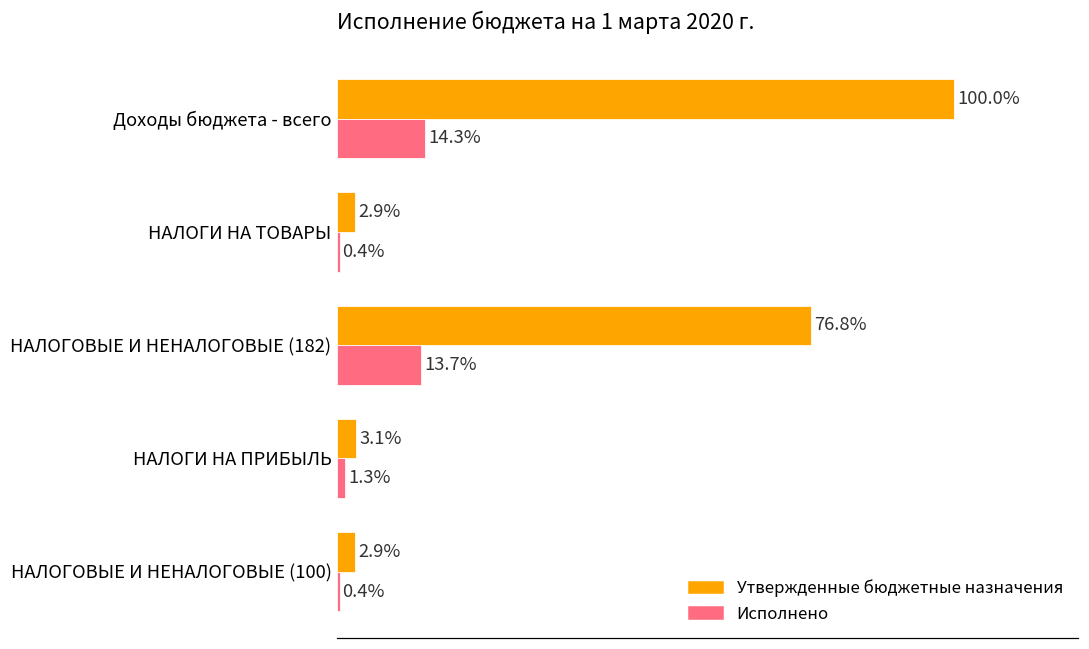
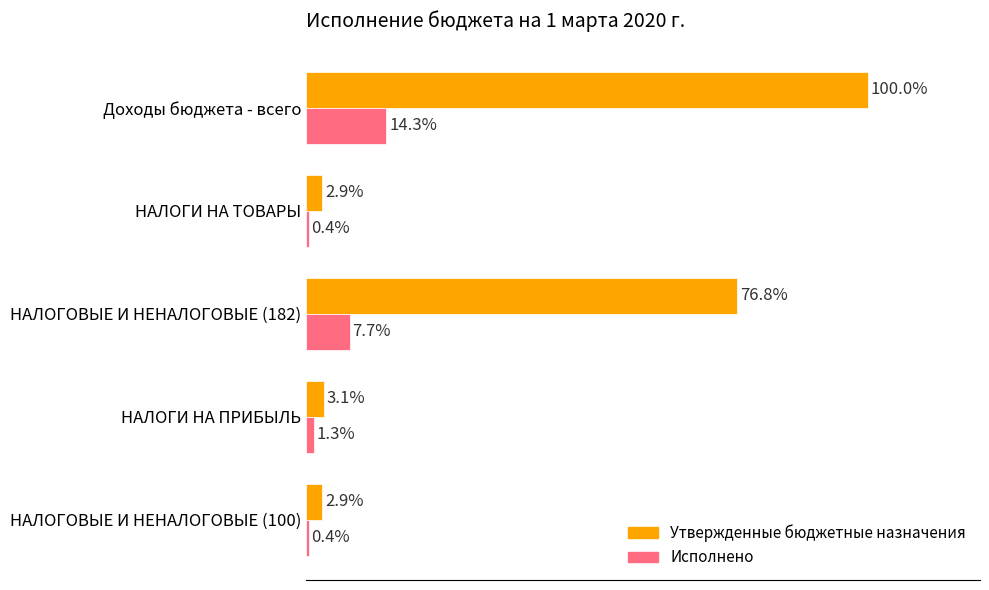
  {
    "Утвержденные бюджетные назначения": {
      "Доходы бюджета - всего": "100.0%",
      "НАЛОГИ НА ТОВАРЫ": "2.9%",
      "НАЛОГОВЫЕ И НЕНАЛОГОВЫЕ (182)": "76.8%",
      "НАЛОГИ НА ПРИБЫЛЬ": "3.1%",
      "НАЛОГОВЫЕ И НЕНАЛОГОВЫЕ (100)": "2.9%"
    },
    "Исполнено": {
      "Доходы бюджета - всего": "14.3%",
      "НАЛОГИ НА ТОВАРЫ": "0.4%",
-     "НАЛОГОВЫЕ И НЕНАЛОГОВЫЕ (182)": "13.7%",
+     "НАЛОГОВЫЕ И НЕНАЛОГОВЫЕ (182)": "7.7%",
      "НАЛОГИ НА ПРИБЫЛЬ": "1.3%",
      "НАЛОГОВЫЕ И НЕНАЛОГОВЫЕ (100)": "0.4%"
    }
  }
